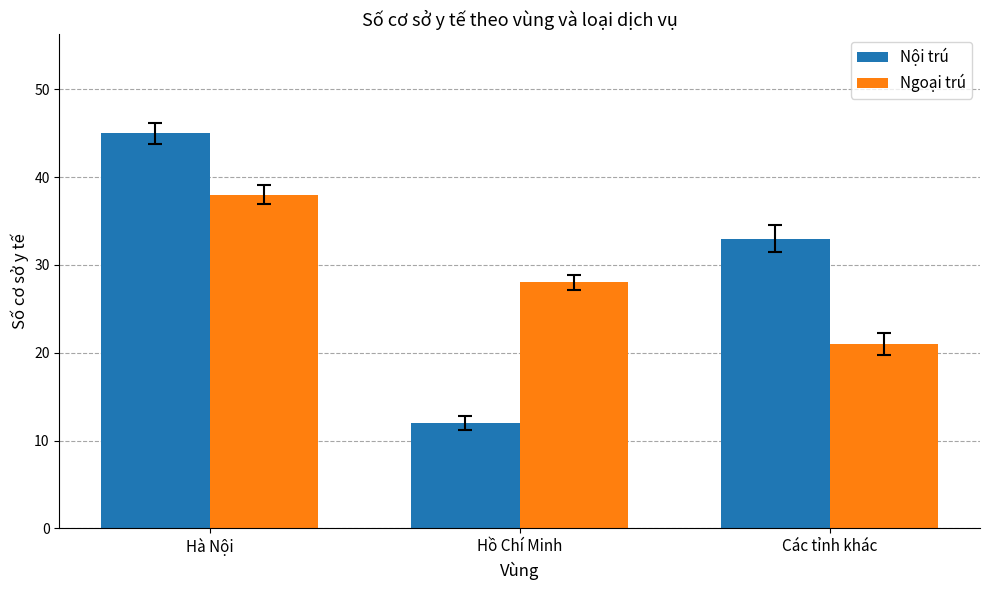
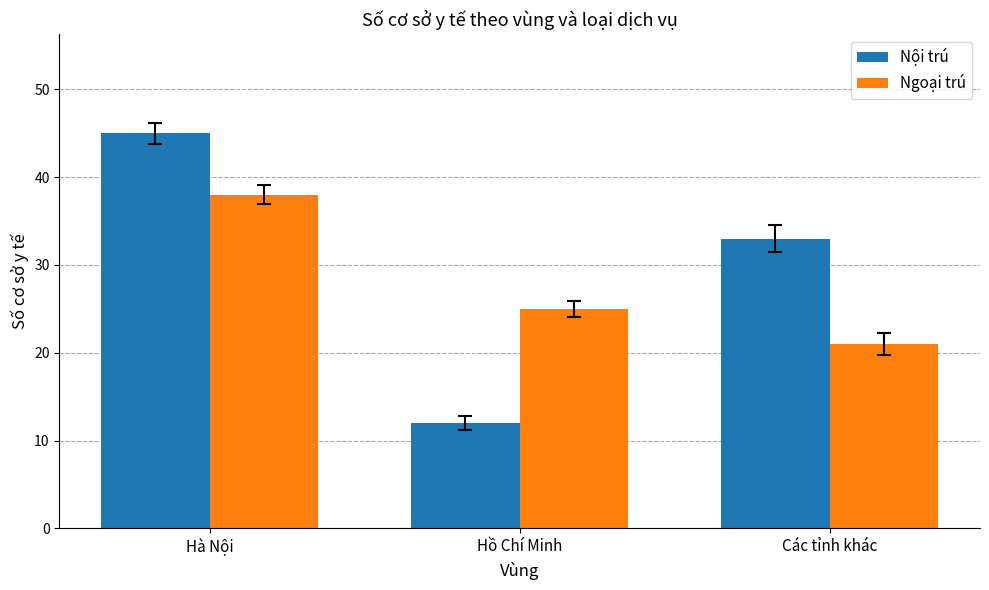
  {
    "Ngoại trú": {
      "Hà Nội": 38,
-     "Hồ Chí Minh": 28,
+     "Hồ Chí Minh": 25,
      "Các tỉnh khác": 21
    }
  }
